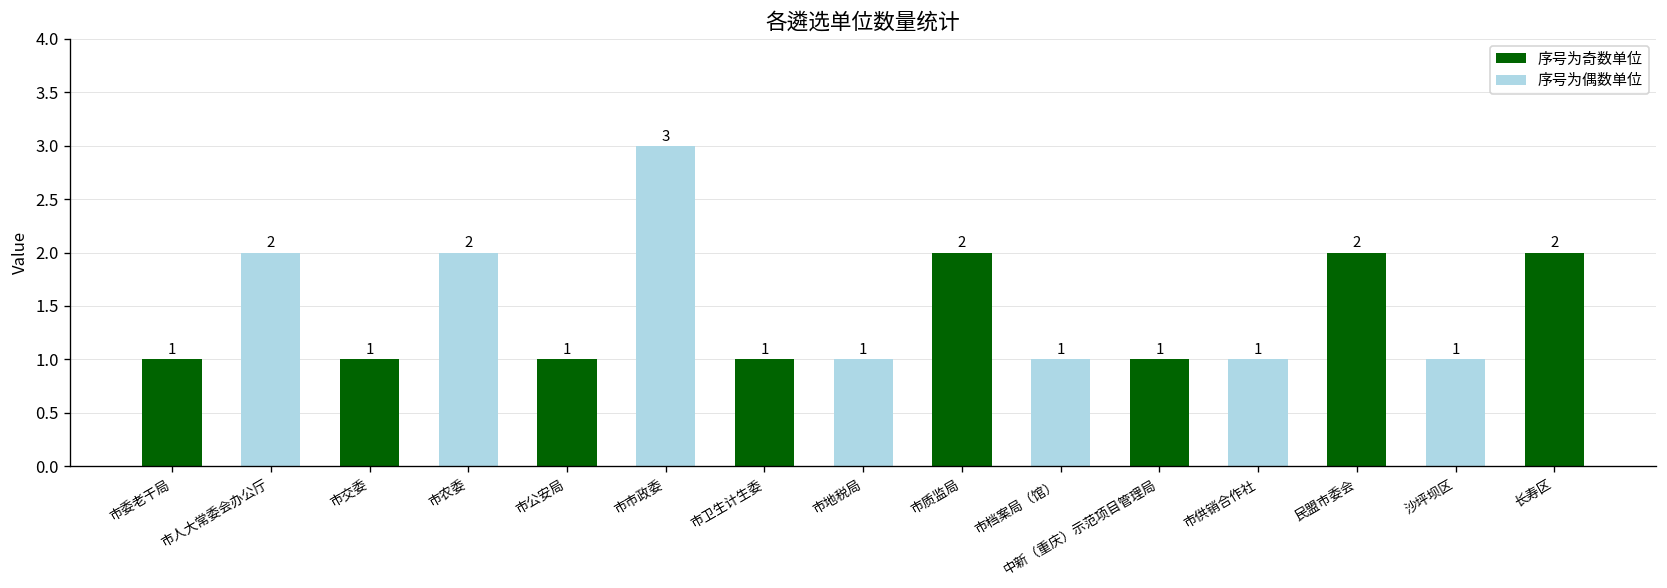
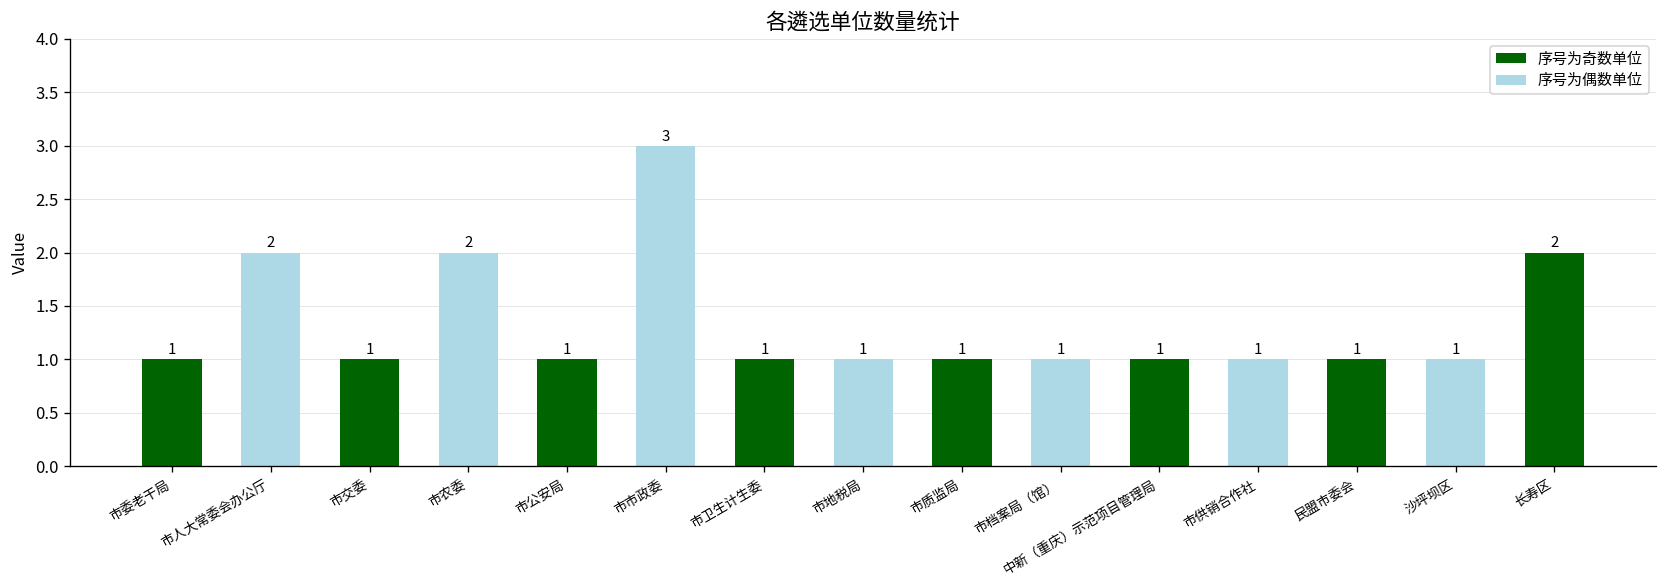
  {
    "市委老干局": 1,
    "市人大常委会办公厅": 2,
    "市交委": 1,
    "市农委": 2,
    "市公安局": 1,
    "市市政委": 3,
    "市卫生计生委": 1,
    "市地税局": 1,
-   "市质监局": 2,
+   "市质监局": 1,
    "市档案局（馆）": 1,
    "中新（重庆）示范项目管理局": 1,
    "市供销合作社": 1,
-   "民盟市委会": 2,
+   "民盟市委会": 1,
    "沙坪坝区": 1,
    "长寿区": 2
  }
